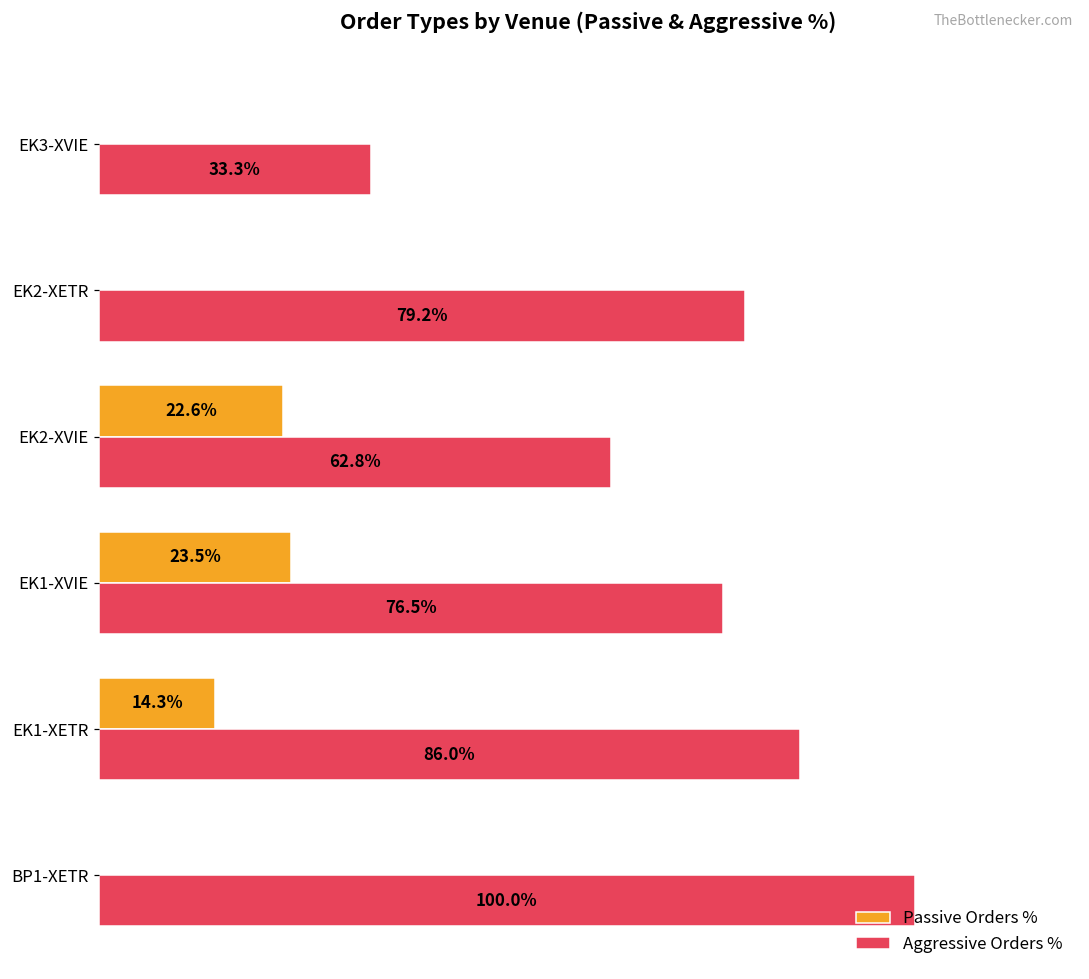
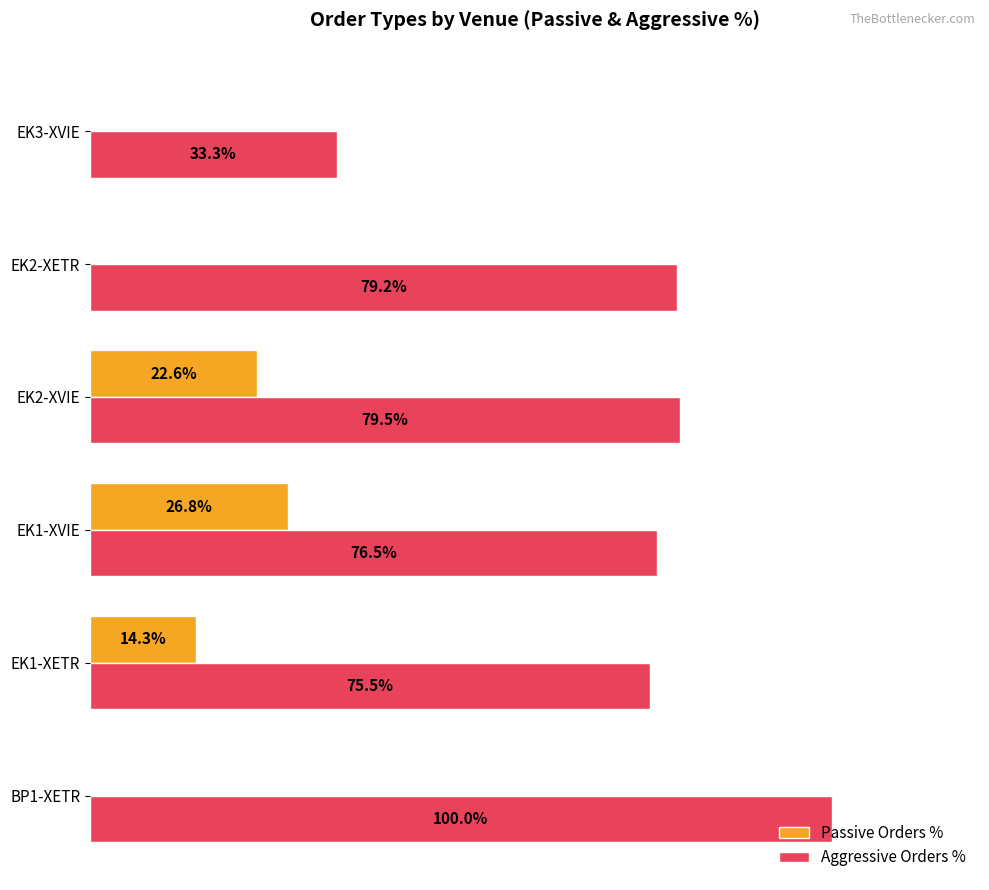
  {
    "Passive Orders %": {
      "EK2-XVIE": "22.6%",
-     "EK1-XVIE": "23.5%",
+     "EK1-XVIE": "26.8%",
      "EK1-XETR": "14.3%"
    },
    "Aggressive Orders %": {
      "EK3-XVIE": "33.3%",
      "EK2-XETR": "79.2%",
-     "EK2-XVIE": "62.8%",
+     "EK2-XVIE": "79.5%",
      "EK1-XVIE": "76.5%",
-     "EK1-XETR": "86.0%",
+     "EK1-XETR": "75.5%",
      "BP1-XETR": "100.0%"
    }
  }
